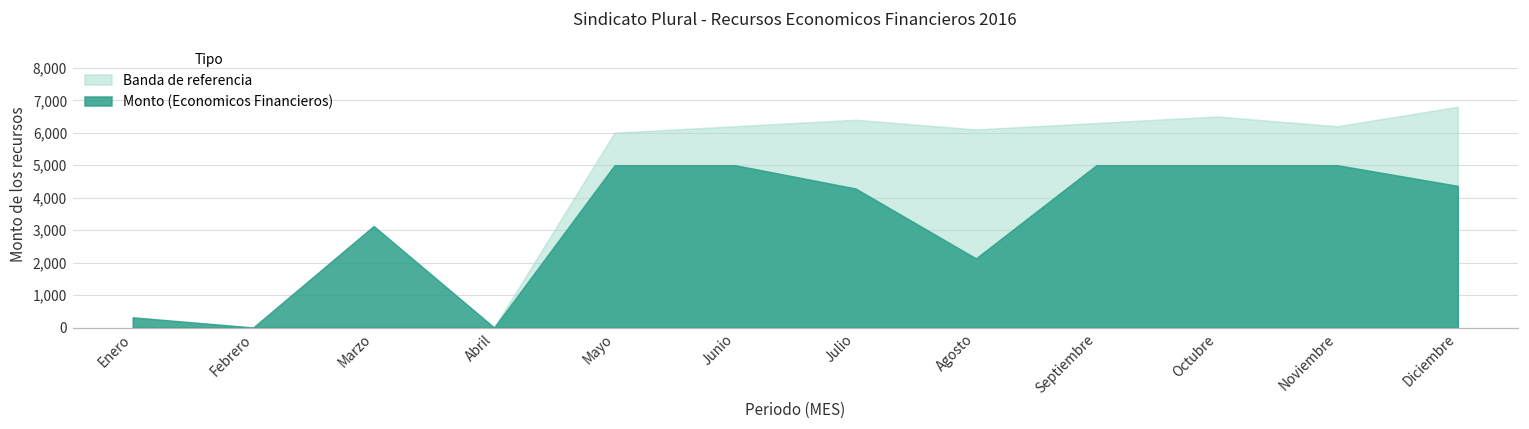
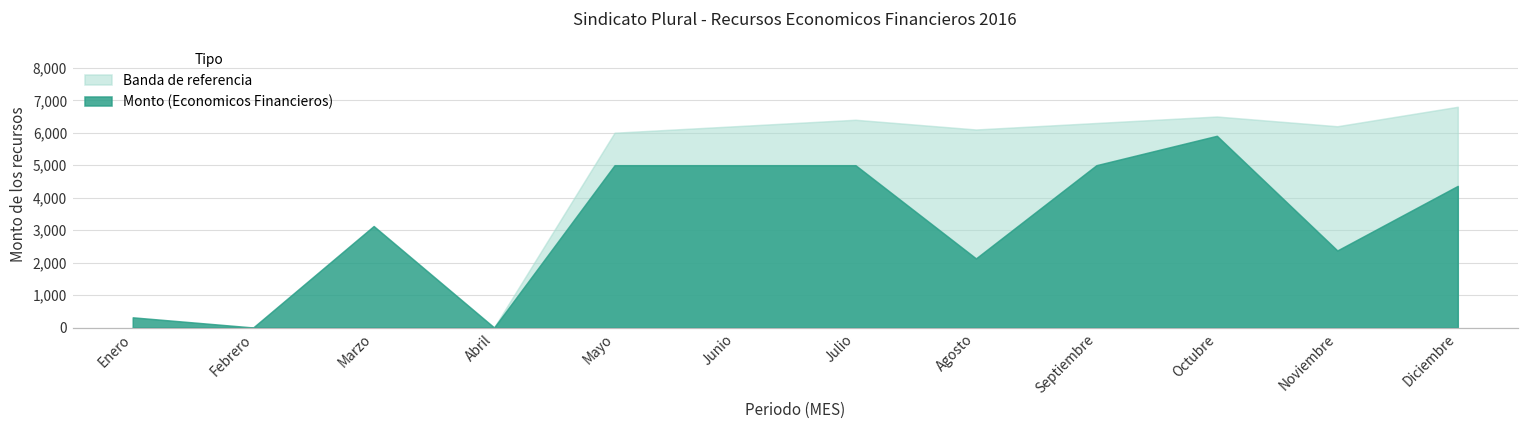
  {
    "Monto (Economicos Financieros)": {
      "Enero": "300",
      "Marzo": "3,100",
      "Mayo": "5,000",
      "Junio": "5,000",
-     "Julio": "4,300",
+     "Julio": "5,000",
      "Agosto": "2,100",
      "Septiembre": "5,000",
-     "Octubre": "5,000",
-     "Noviembre": "5,000",
+     "Octubre": "5,900",
+     "Noviembre": "2,400",
      "Diciembre": "4,400"
    }
  }
